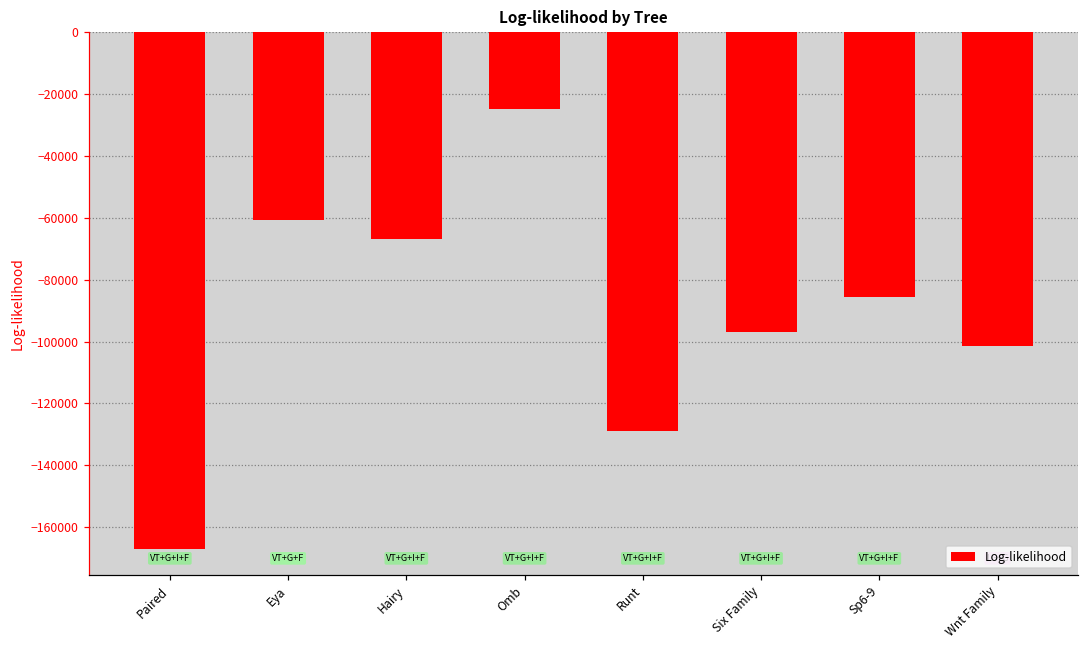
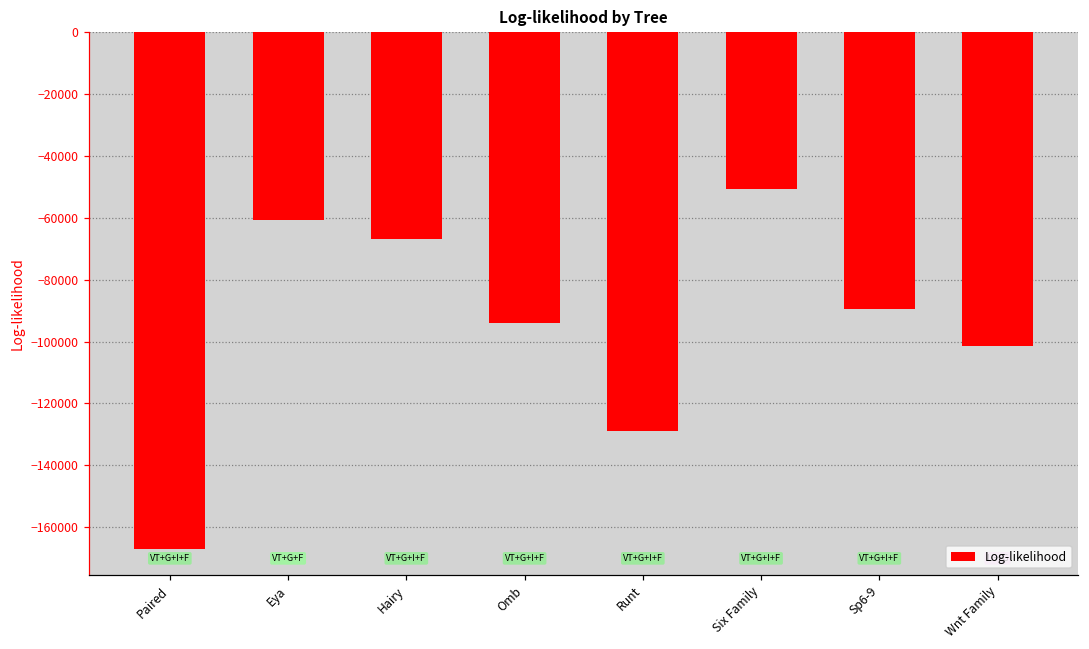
  {
    "Paired": -167000,
    "Eya": -61000,
    "Hairy": -67000,
-   "Omb": -25000,
+   "Omb": -94000,
    "Runt": -129000,
-   "Six Family": -97000,
-   "Sp6-9": -86000,
+   "Six Family": -51000,
+   "Sp6-9": -90000,
    "Wnt Family": -101000
  }
